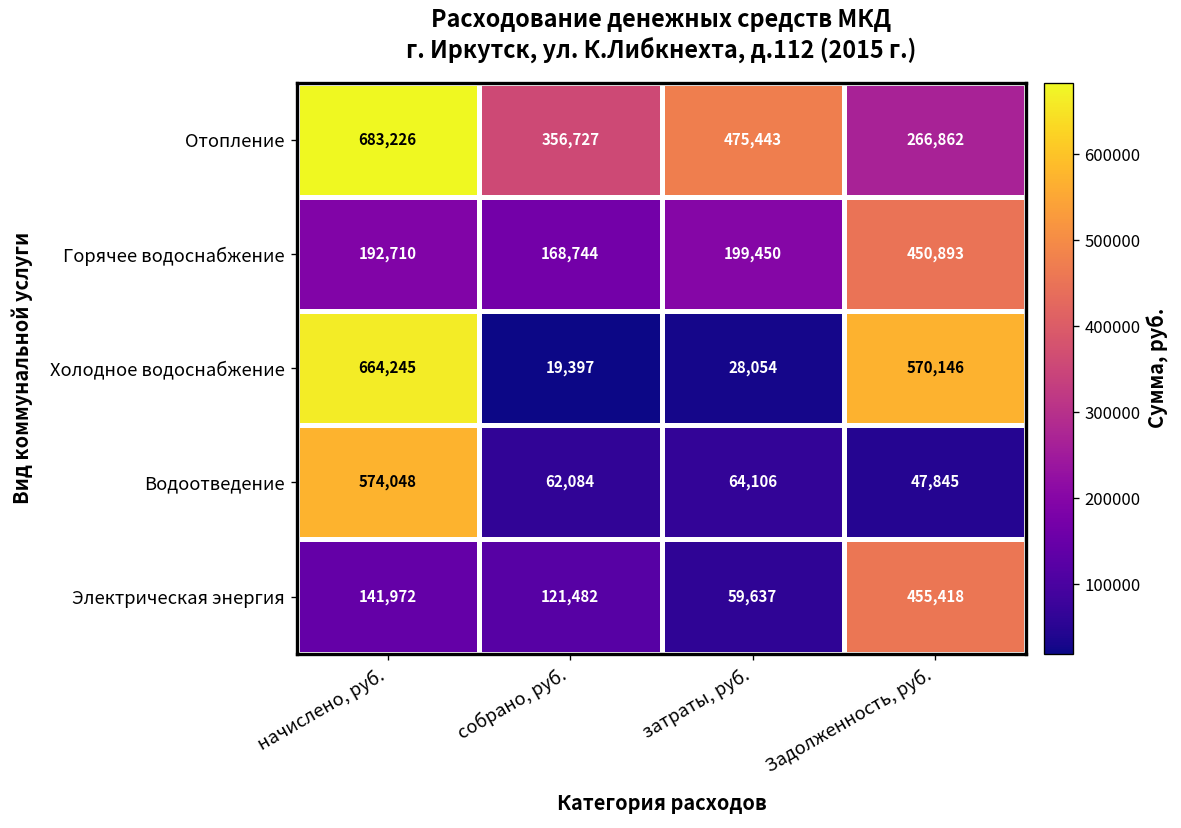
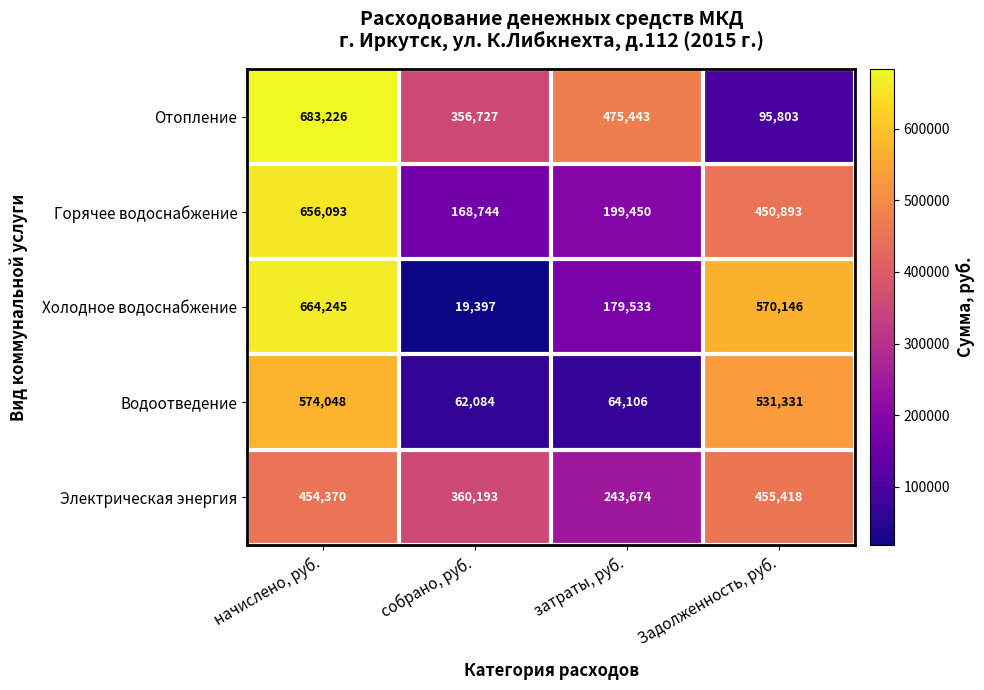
  {
    "Отопление": {
      "начислено, руб.": "683,226",
      "собрано, руб.": "356,727",
      "затраты, руб.": "475,443",
-     "Задолженность, руб.": "266,862"
+     "Задолженность, руб.": "95,803"
    },
    "Горячее водоснабжение": {
-     "начислено, руб.": "192,710",
+     "начислено, руб.": "656,093",
      "собрано, руб.": "168,744",
      "затраты, руб.": "199,450",
      "Задолженность, руб.": "450,893"
    },
    "Холодное водоснабжение": {
      "начислено, руб.": "664,245",
      "собрано, руб.": "19,397",
-     "затраты, руб.": "28,054",
+     "затраты, руб.": "179,533",
      "Задолженность, руб.": "570,146"
    },
    "Водоотведение": {
      "начислено, руб.": "574,048",
      "собрано, руб.": "62,084",
      "затраты, руб.": "64,106",
-     "Задолженность, руб.": "47,845"
+     "Задолженность, руб.": "531,331"
    },
    "Электрическая энергия": {
-     "начислено, руб.": "141,972",
-     "собрано, руб.": "121,482",
-     "затраты, руб.": "59,637",
+     "начислено, руб.": "454,370",
+     "собрано, руб.": "360,193",
+     "затраты, руб.": "243,674",
      "Задолженность, руб.": "455,418"
    }
  }
